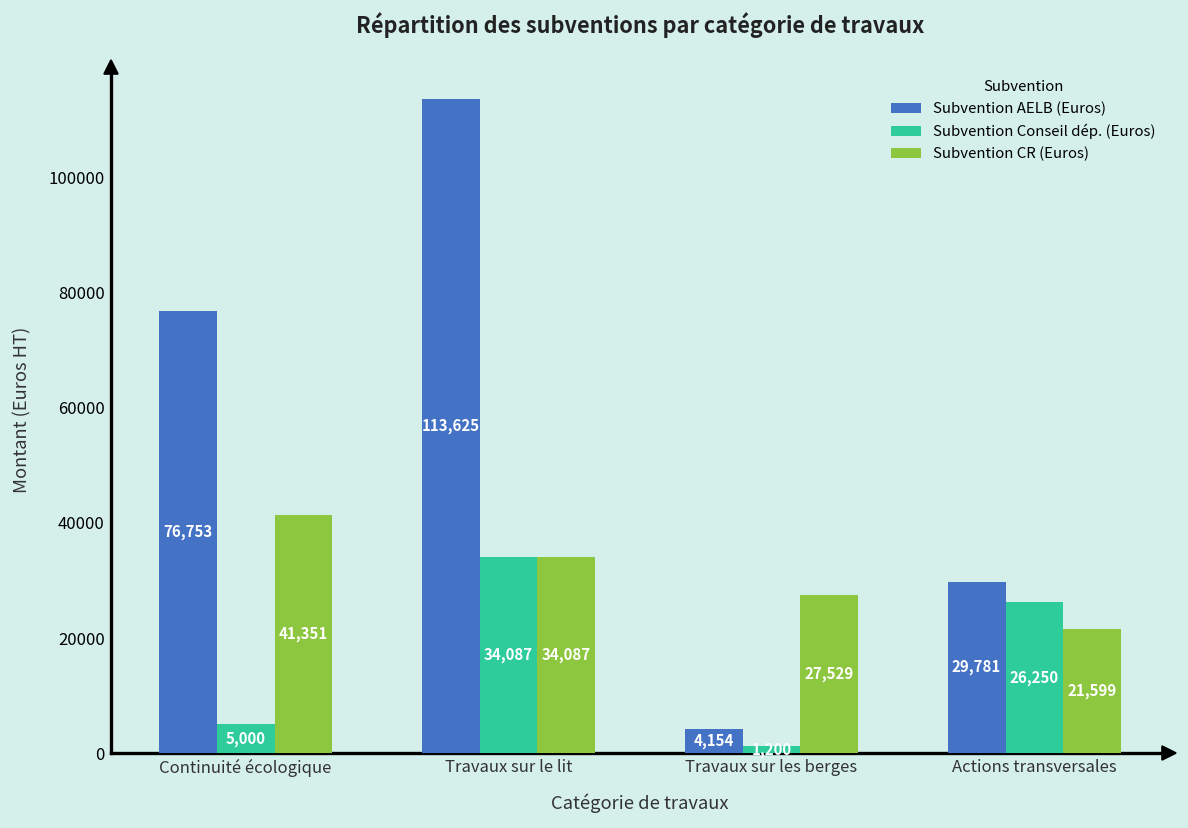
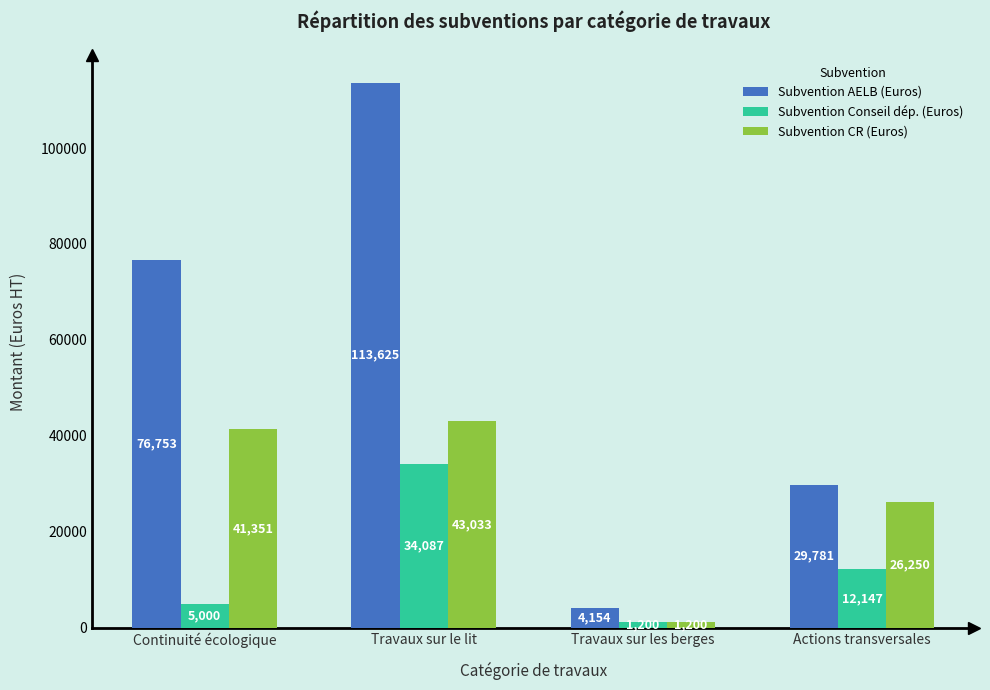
  {
    "Subvention AELB (Euros)": {
      "Continuité écologique": "76,753",
      "Travaux sur le lit": "113,625",
      "Travaux sur les berges": "4,154",
      "Actions transversales": "29,781"
    },
    "Subvention Conseil dép. (Euros)": {
      "Continuité écologique": "5,000",
      "Travaux sur le lit": "34,087",
-     "Actions transversales": "26,250"
+     "Actions transversales": "12,147"
    },
    "Subvention CR (Euros)": {
      "Continuité écologique": "41,351",
-     "Travaux sur le lit": "34,087",
-     "Travaux sur les berges": "28000",
-     "Actions transversales": "21,599"
+     "Travaux sur le lit": "43,033",
+     "Travaux sur les berges": "1000",
+     "Actions transversales": "26,250"
    }
  }
